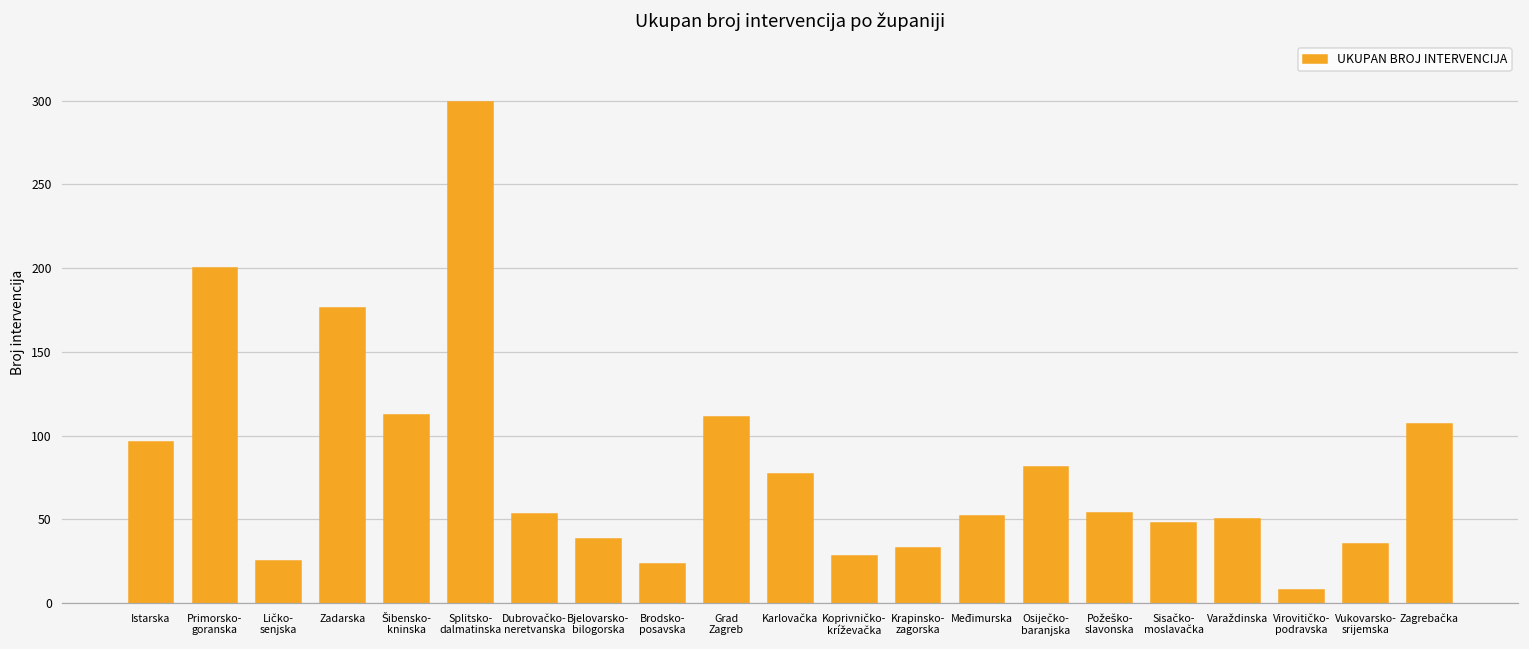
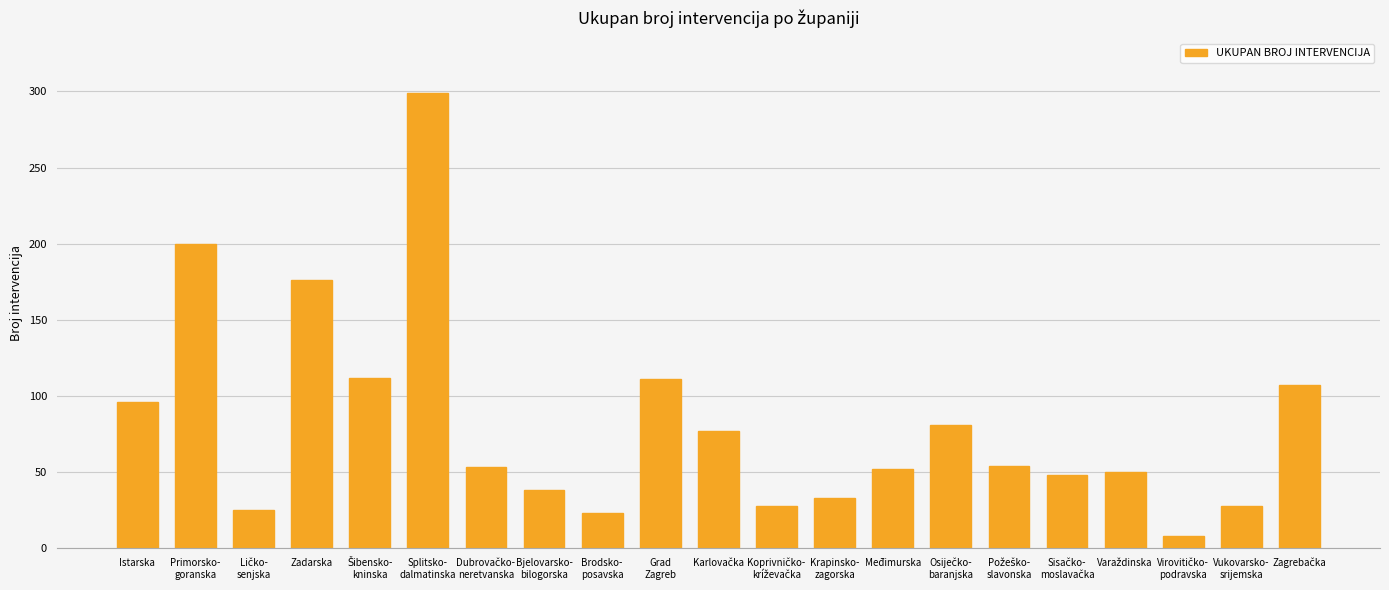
  {
    "Istarska": 96,
    "Primorsko- goranska": 200,
    "Ličko- senjska": 25,
    "Zadarska": 176,
    "Šibensko- kninska": 112,
    "Splitsko- dalmatinska": 299,
    "Dubrovačko- neretvanska": 53,
    "Bjelovarsko- bilogorska": 38,
    "Brodsko- posavska": 23,
    "Grad Zagreb": 111,
    "Karlovačka": 77,
    "Koprivničko- kríževačka": 28,
    "Krapinsko- zagorska": 33,
    "Međimurska": 52,
    "Osiječko- baranjska": 81,
    "Požeško- slavonska": 54,
    "Sisačko- moslavačka": 48,
    "Varaždinska": 50,
    "Virovitičko- podravska": 8,
-   "Vukovarsko- srijemska": 35,
+   "Vukovarsko- srijemska": 28,
    "Zagrebačka": 107
  }
